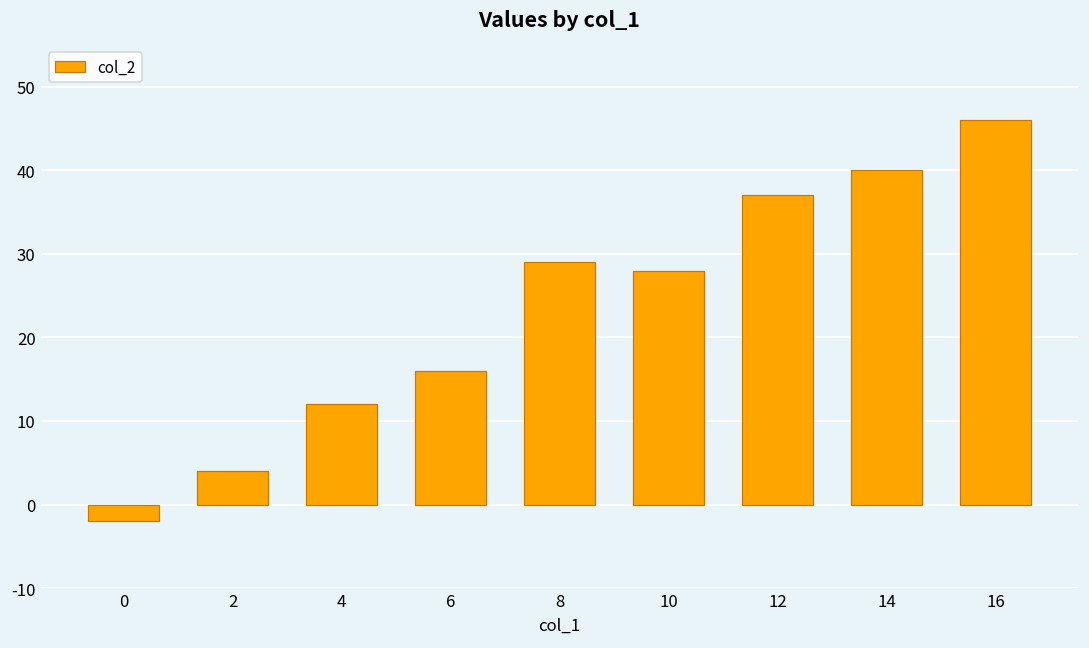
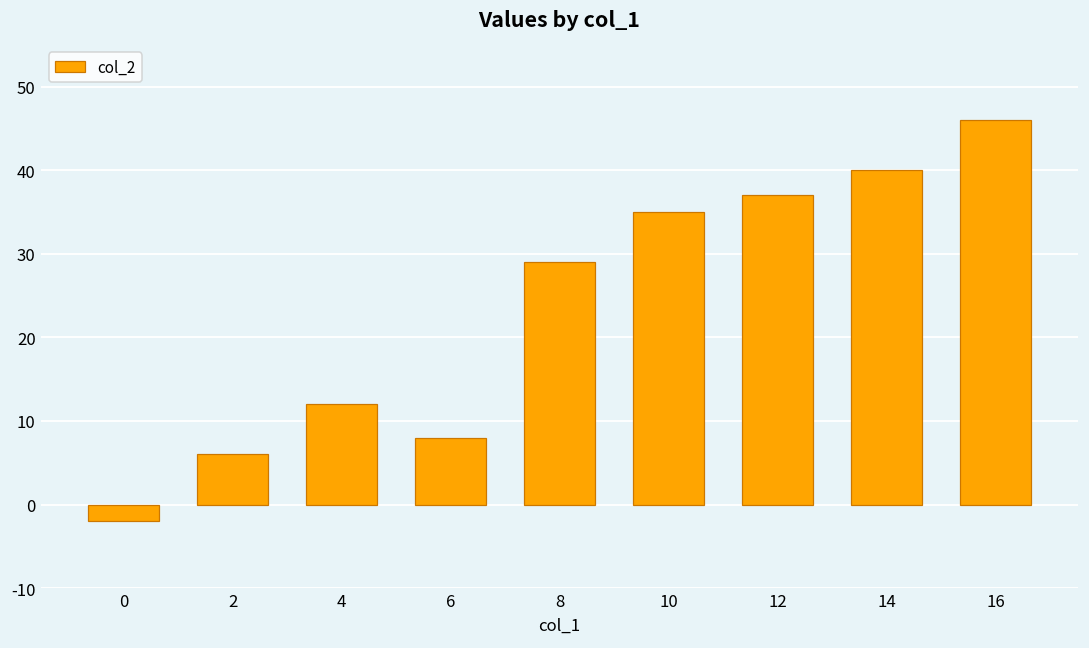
  {
    "0": -2,
-   "2": 4,
+   "2": 6,
    "4": 12,
-   "6": 16,
+   "6": 8,
    "8": 29,
-   "10": 28,
+   "10": 35,
    "12": 37,
    "14": 40,
    "16": 46
  }
